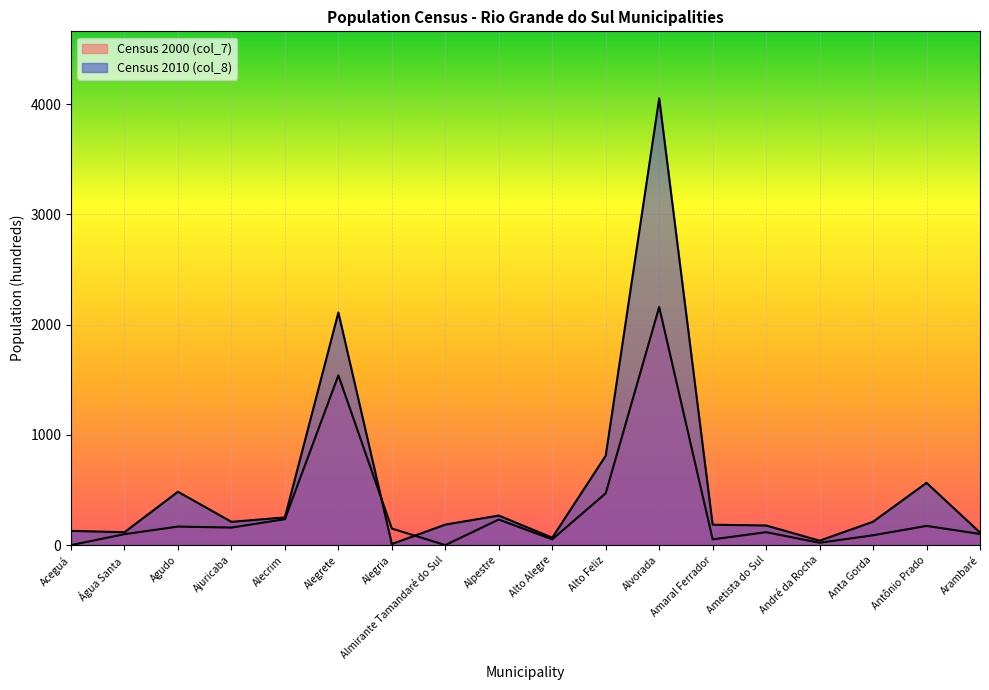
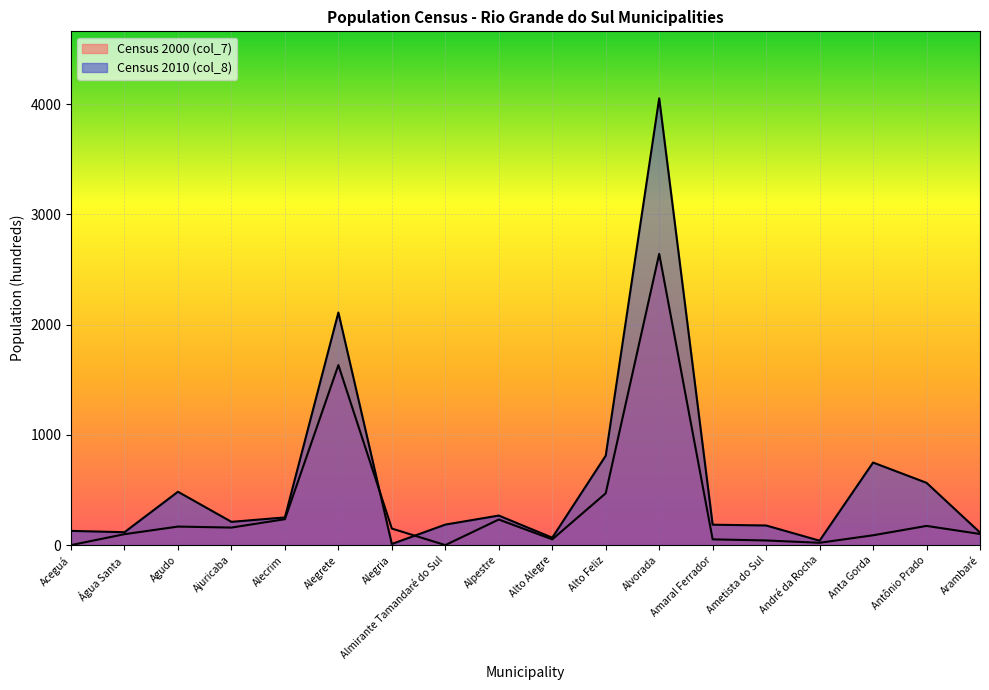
  {
    "Census 2000 (col_7)": {
      "Aceguá": 0,
      "Agudo": 170,
      "Ajuricaba": 160,
-     "Alegrete": 1540,
+     "Alegrete": 1630,
      "Alegria": 150,
      "Almirante Tamandaré do Sul": 0,
      "Alpestre": 230,
      "Alto Feliz": 470,
-     "Alvorada": 2160,
+     "Alvorada": 2640,
      "Amaral Ferrador": 50,
-     "Ametista do Sul": 120,
+     "Ametista do Sul": 40,
      "Anta Gorda": 90,
      "Antônio Prado": 170
    },
    "Census 2010 (col_8)": {
      "Aceguá": 130,
      "Agudo": 480,
      "Ajuricaba": 210,
      "Alegrete": 2110,
      "Alegria": 10,
      "Almirante Tamandaré do Sul": 190,
      "Alpestre": 270,
      "Alto Feliz": 810,
      "Alvorada": 4050,
      "Amaral Ferrador": 190,
      "Ametista do Sul": 180,
-     "Anta Gorda": 210,
+     "Anta Gorda": 750,
      "Antônio Prado": 570
    }
  }
